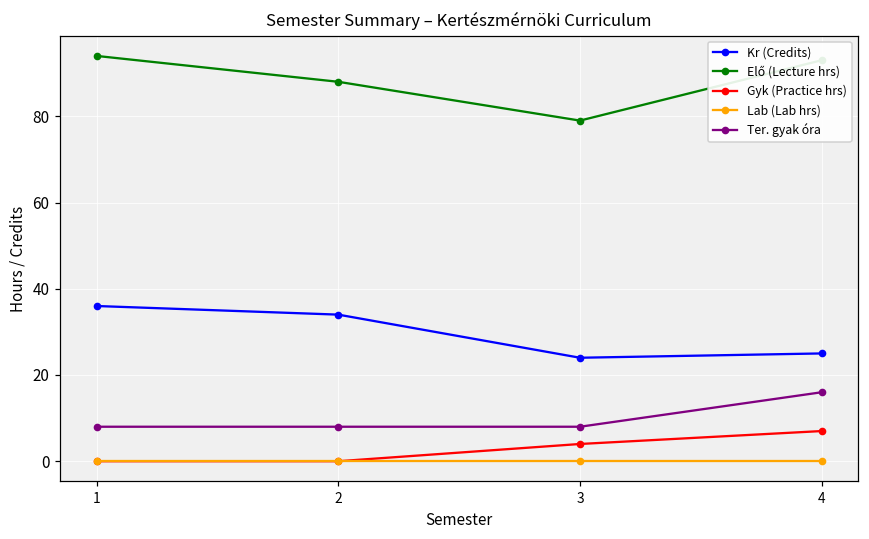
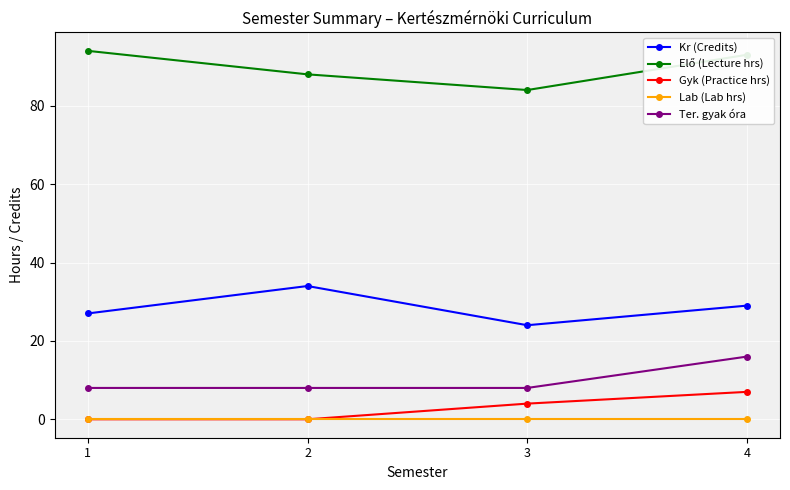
  {
    "Kr (Credits)": {
-     "1": 36,
+     "1": 27,
      "2": 34,
      "3": 24,
-     "4": 25
+     "4": 29
    },
    "Elő (Lecture hrs)": {
      "1": 94,
      "2": 88,
-     "3": 79
+     "3": 84
    },
    "Gyk (Practice hrs)": {
      "3": 4,
      "4": 7
    },
    "Lab (Lab hrs)": {
      "3": 0,
      "4": 0
    },
    "Ter. gyak óra": {
      "1": 8,
      "2": 8,
      "3": 8,
      "4": 16
    }
  }
